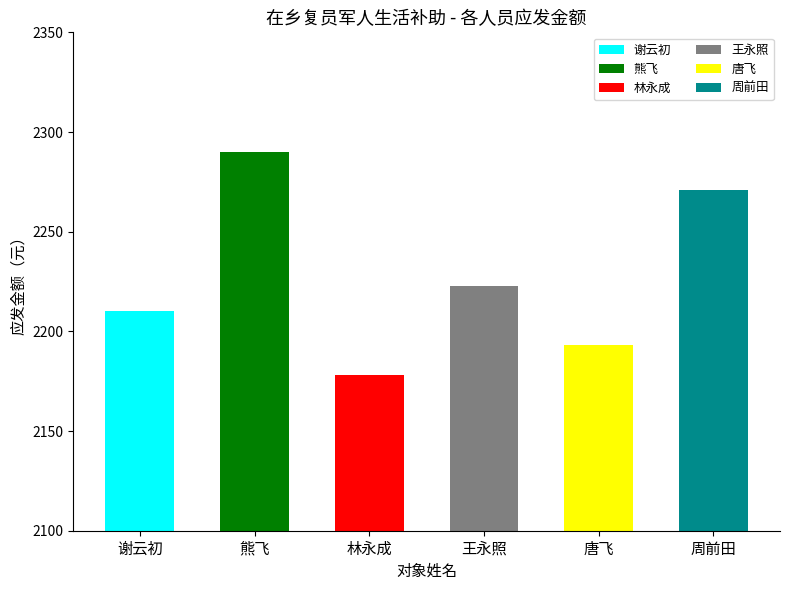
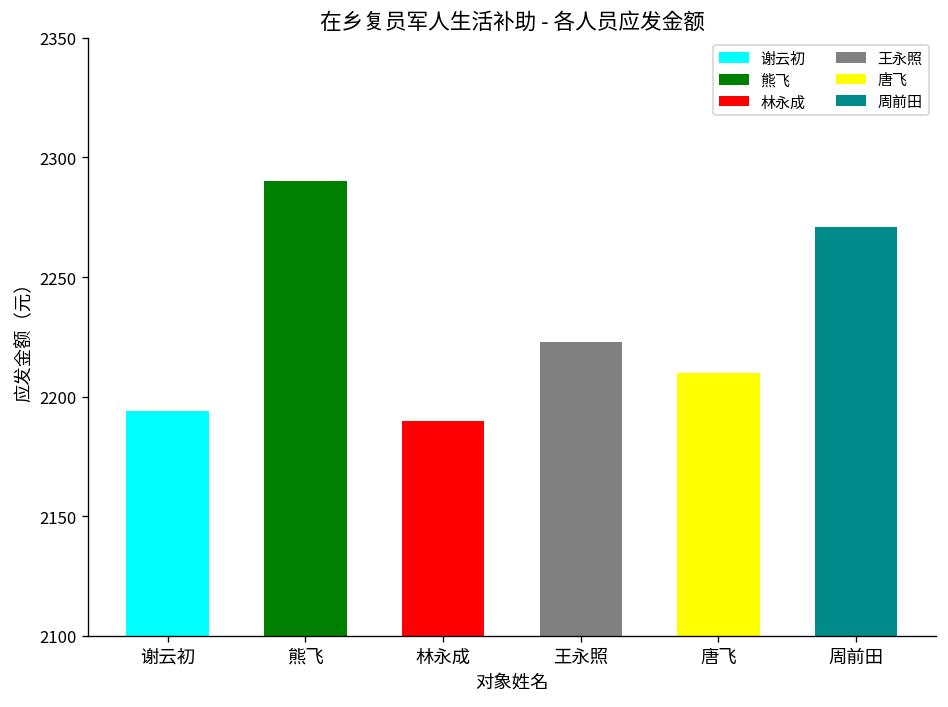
  {
-   "谢云初": 2210,
+   "谢云初": 2194,
    "熊飞": 2290,
-   "林永成": 2178,
+   "林永成": 2190,
    "王永照": 2223,
-   "唐飞": 2193,
+   "唐飞": 2210,
    "周前田": 2271
  }
